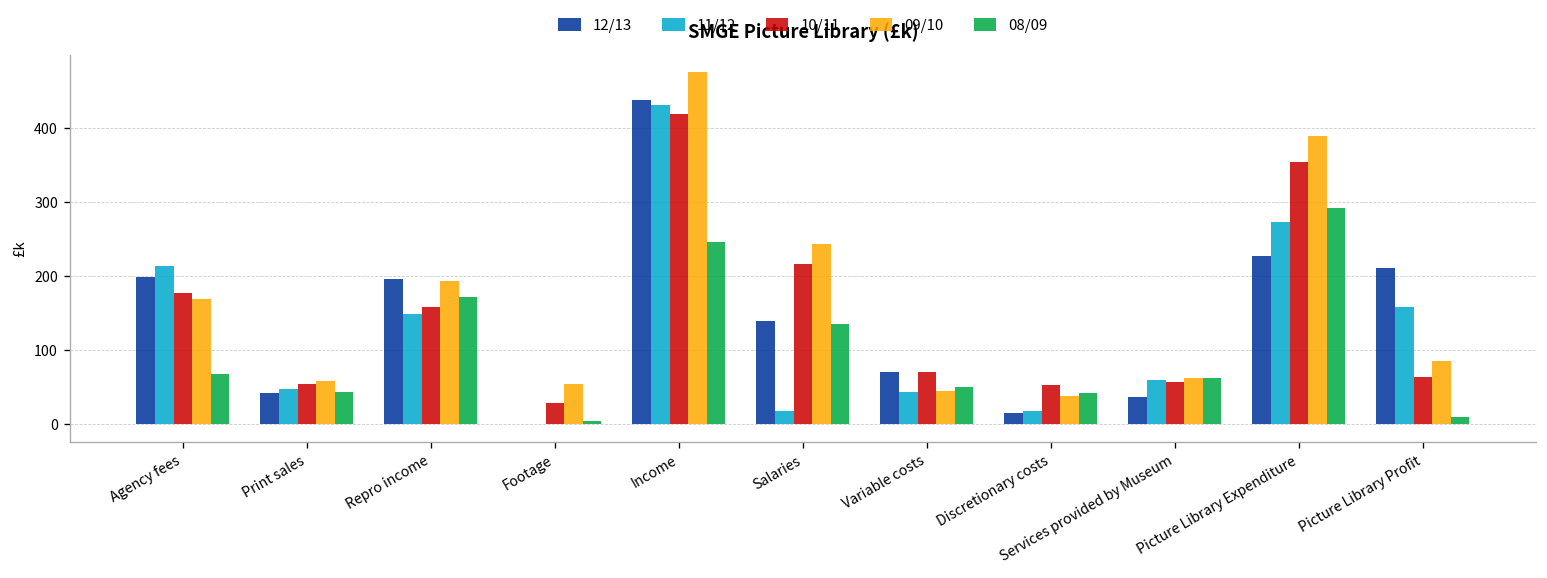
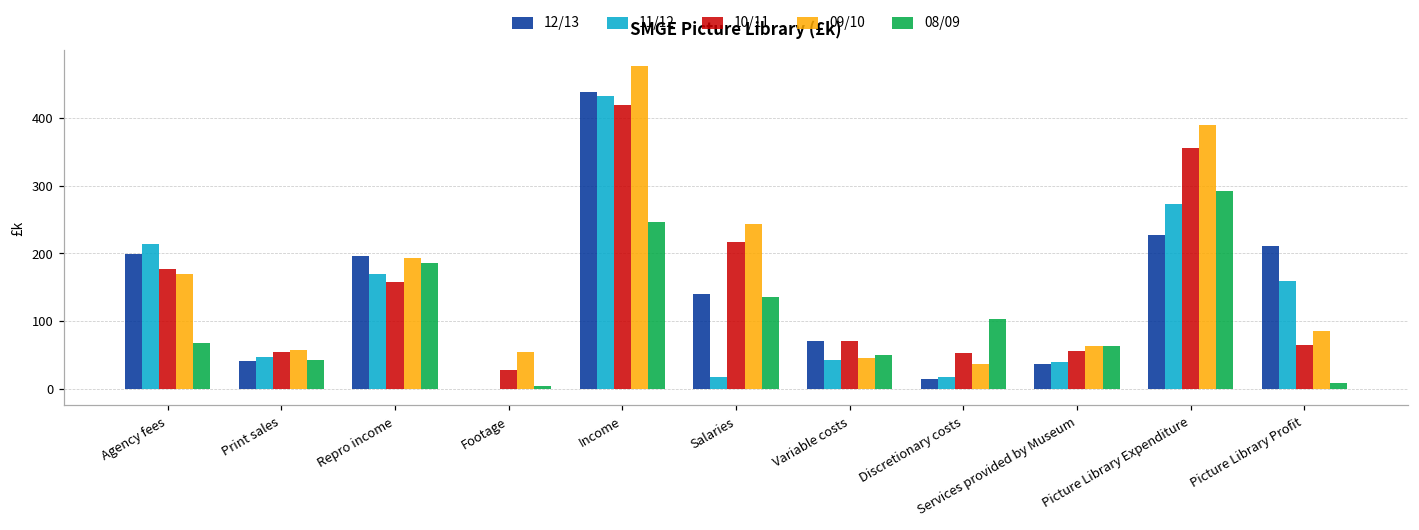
  {
    "12/13": {
      "Agency fees": 200,
      "Print sales": 40,
      "Repro income": 200,
      "Income": 440,
      "Salaries": 140,
      "Variable costs": 70,
      "Discretionary costs": 20,
      "Services provided by Museum": 40,
      "Picture Library Expenditure": 230,
      "Picture Library Profit": 210
    },
    "11/12": {
      "Agency fees": 210,
      "Print sales": 50,
-     "Repro income": 150,
+     "Repro income": 170,
      "Income": 430,
      "Salaries": 20,
      "Variable costs": 40,
      "Discretionary costs": 20,
-     "Services provided by Museum": 60,
+     "Services provided by Museum": 40,
      "Picture Library Expenditure": 270,
      "Picture Library Profit": 160
    },
    "10/11": {
      "Agency fees": 180,
      "Print sales": 50,
      "Repro income": 160,
      "Footage": 30,
      "Income": 420,
      "Salaries": 220,
      "Variable costs": 70,
      "Discretionary costs": 50,
      "Services provided by Museum": 60,
      "Picture Library Expenditure": 350,
      "Picture Library Profit": 60
    },
    "09/10": {
      "Agency fees": 170,
      "Print sales": 60,
      "Repro income": 190,
      "Footage": 50,
      "Income": 480,
      "Salaries": 240,
      "Variable costs": 50,
      "Discretionary costs": 40,
      "Services provided by Museum": 60,
      "Picture Library Expenditure": 390,
      "Picture Library Profit": 90
    },
    "08/09": {
      "Agency fees": 70,
      "Print sales": 40,
-     "Repro income": 170,
+     "Repro income": 190,
      "Footage": 0,
      "Income": 250,
      "Salaries": 140,
      "Variable costs": 50,
-     "Discretionary costs": 40,
+     "Discretionary costs": 100,
      "Services provided by Museum": 60,
      "Picture Library Expenditure": 290,
      "Picture Library Profit": 10
    }
  }
